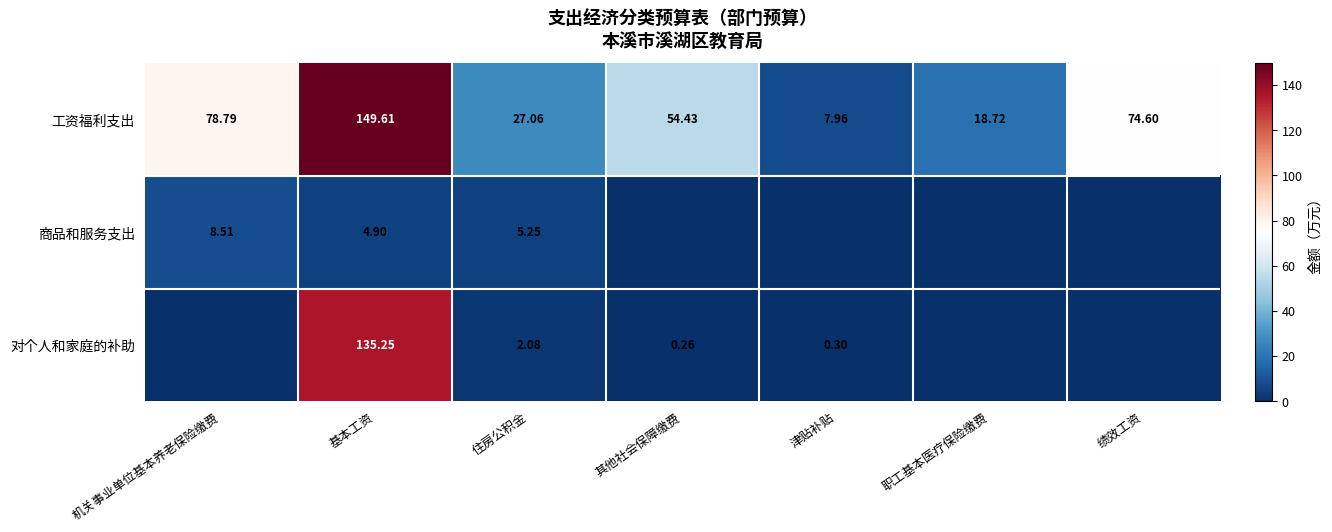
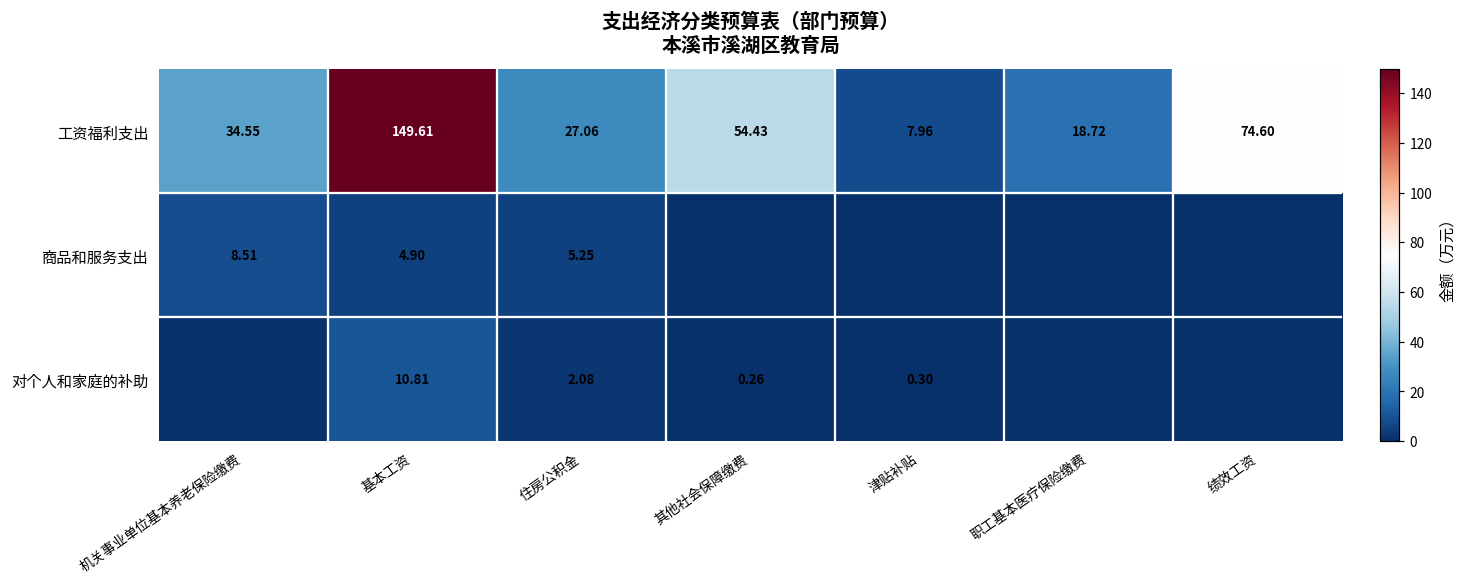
  {
    "工资福利支出": {
-     "机关事业单位基本养老保险缴费": 78.79,
+     "机关事业单位基本养老保险缴费": 34.55,
      "基本工资": 149.61,
      "住房公积金": 27.06,
      "其他社会保障缴费": 54.43,
      "津贴补贴": 7.96,
      "职工基本医疗保险缴费": 18.72,
      "绩效工资": 74.60
    },
    "商品和服务支出": {
      "机关事业单位基本养老保险缴费": 8.51,
      "基本工资": 4.90,
      "住房公积金": 5.25
    },
    "对个人和家庭的补助": {
-     "基本工资": 135.25,
+     "基本工资": 10.81,
      "住房公积金": 2.08,
      "其他社会保障缴费": 0.26,
      "津贴补贴": 0.30
    }
  }
